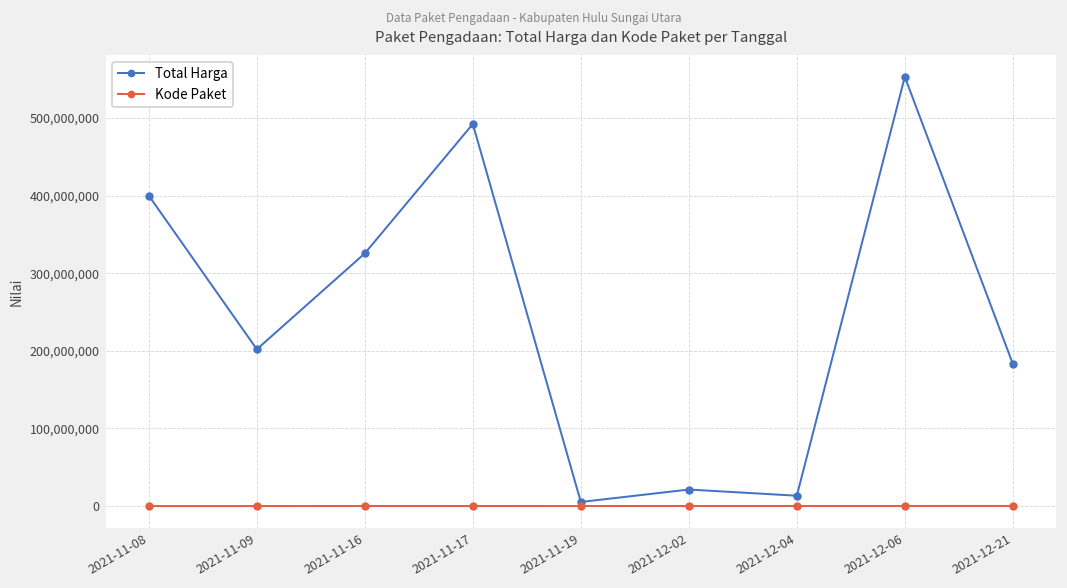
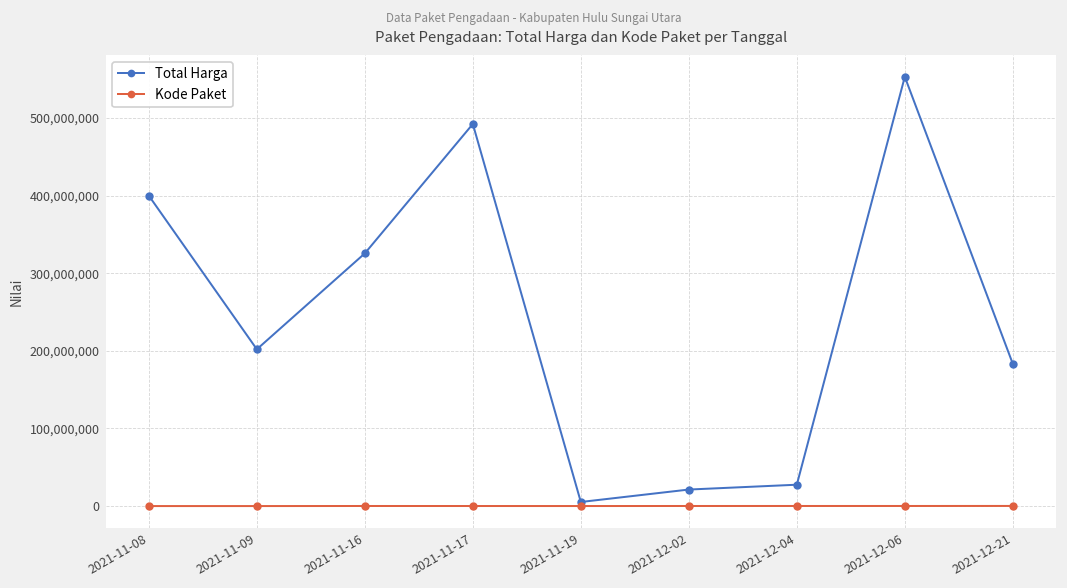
  {
    "Total Harga": {
      "2021-11-08": "400,000,000",
      "2021-11-09": "200,000,000",
      "2021-11-16": "330,000,000",
      "2021-11-17": "490,000,000",
      "2021-11-19": "10,000,000",
      "2021-12-02": "20,000,000",
-     "2021-12-04": "10,000,000",
+     "2021-12-04": "30,000,000",
      "2021-12-06": "550,000,000",
      "2021-12-21": "180,000,000"
    },
    "Kode Paket": {
      "2021-11-08": "0",
      "2021-11-09": "0",
      "2021-11-16": "0",
      "2021-11-17": "0",
      "2021-11-19": "0",
      "2021-12-02": "0",
      "2021-12-04": "0",
      "2021-12-06": "0",
      "2021-12-21": "0"
    }
  }
